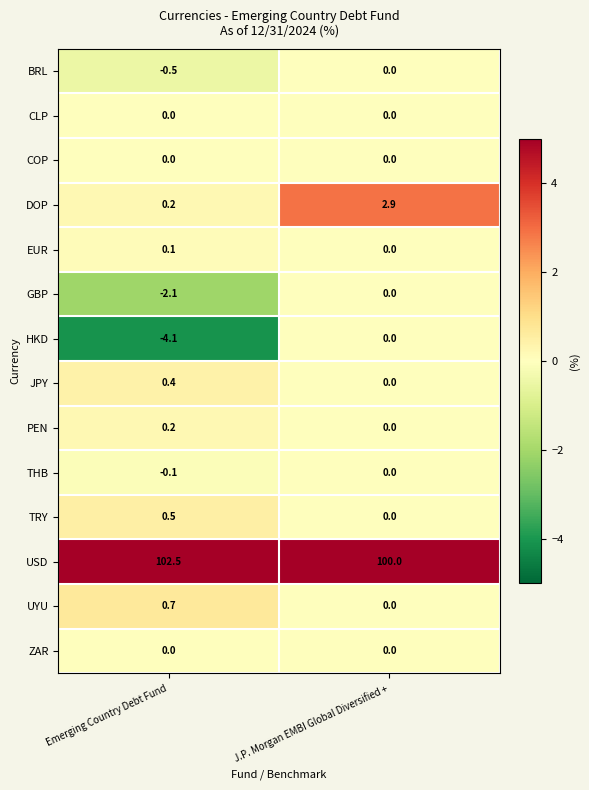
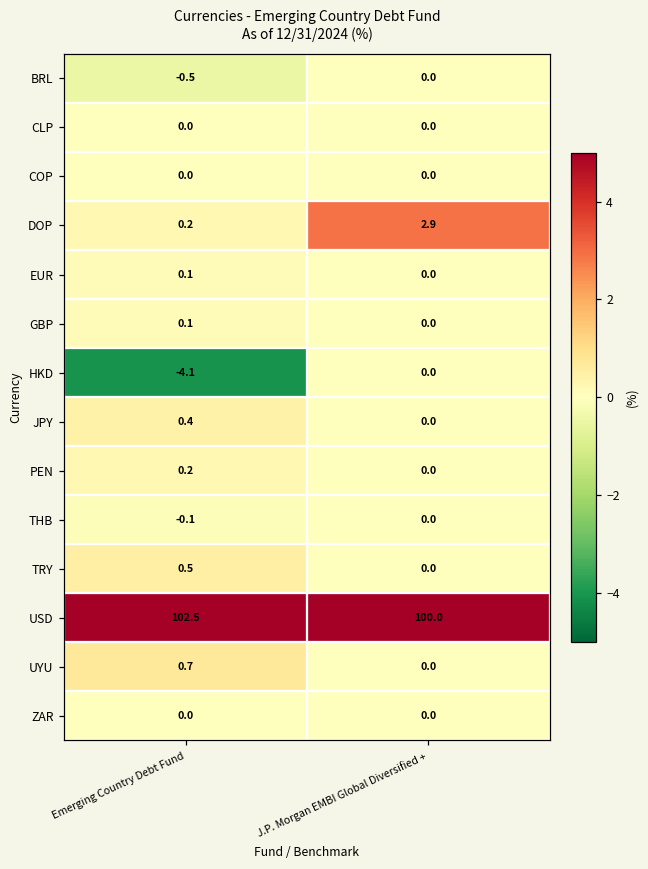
  {
    "BRL": {
      "Emerging Country Debt Fund": -0.5,
      "J.P. Morgan EMBI Global Diversified +": 0.0
    },
    "CLP": {
      "Emerging Country Debt Fund": 0.0,
      "J.P. Morgan EMBI Global Diversified +": 0.0
    },
    "COP": {
      "Emerging Country Debt Fund": 0.0,
      "J.P. Morgan EMBI Global Diversified +": 0.0
    },
    "DOP": {
      "Emerging Country Debt Fund": 0.2,
      "J.P. Morgan EMBI Global Diversified +": 2.9
    },
    "EUR": {
      "Emerging Country Debt Fund": 0.1,
      "J.P. Morgan EMBI Global Diversified +": 0.0
    },
    "GBP": {
-     "Emerging Country Debt Fund": -2.1,
+     "Emerging Country Debt Fund": 0.1,
      "J.P. Morgan EMBI Global Diversified +": 0.0
    },
    "HKD": {
      "Emerging Country Debt Fund": -4.1,
      "J.P. Morgan EMBI Global Diversified +": 0.0
    },
    "JPY": {
      "Emerging Country Debt Fund": 0.4,
      "J.P. Morgan EMBI Global Diversified +": 0.0
    },
    "PEN": {
      "Emerging Country Debt Fund": 0.2,
      "J.P. Morgan EMBI Global Diversified +": 0.0
    },
    "THB": {
      "Emerging Country Debt Fund": -0.1,
      "J.P. Morgan EMBI Global Diversified +": 0.0
    },
    "TRY": {
      "Emerging Country Debt Fund": 0.5,
      "J.P. Morgan EMBI Global Diversified +": 0.0
    },
    "USD": {
      "Emerging Country Debt Fund": 102.5,
      "J.P. Morgan EMBI Global Diversified +": 100.0
    },
    "UYU": {
      "Emerging Country Debt Fund": 0.7,
      "J.P. Morgan EMBI Global Diversified +": 0.0
    },
    "ZAR": {
      "Emerging Country Debt Fund": 0.0,
      "J.P. Morgan EMBI Global Diversified +": 0.0
    }
  }
